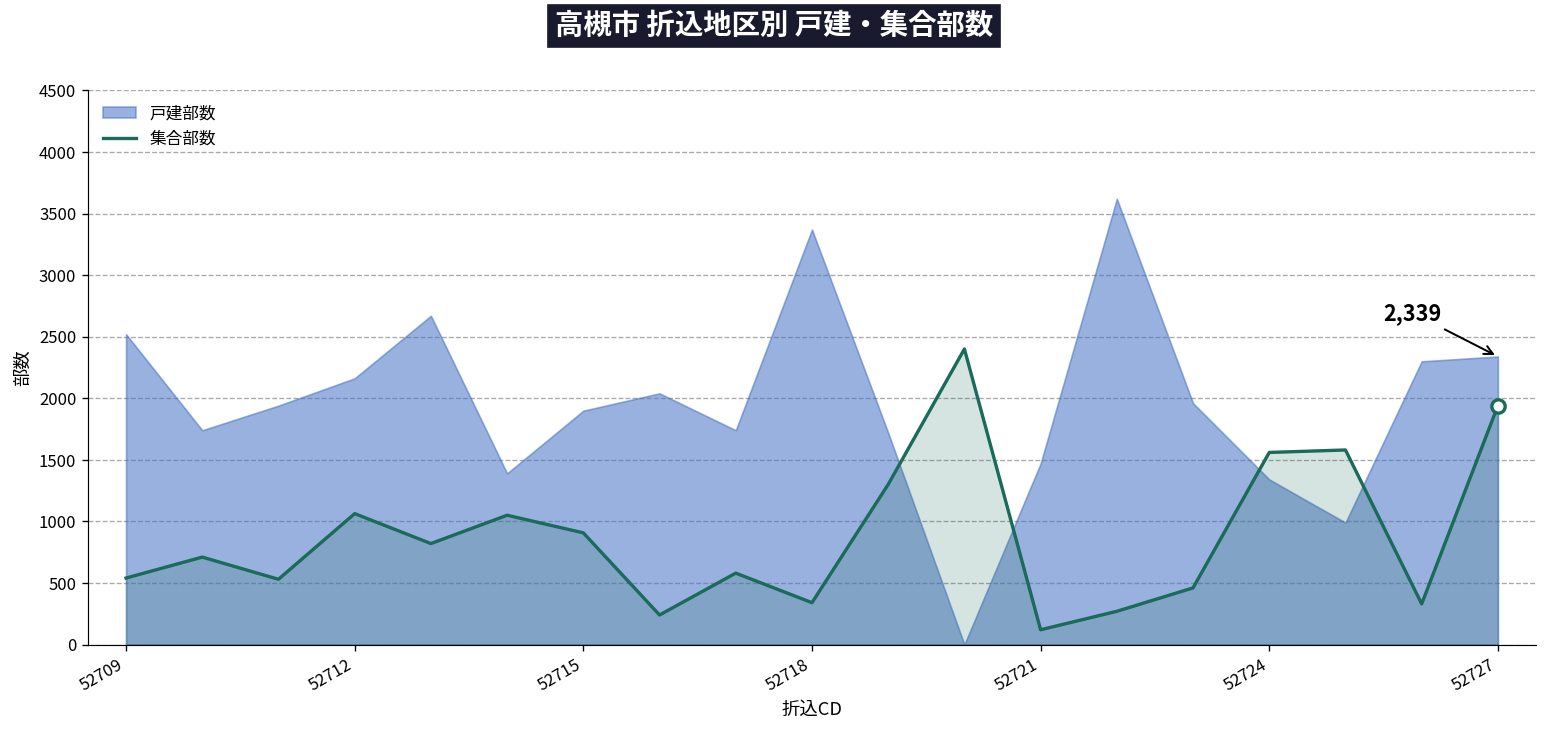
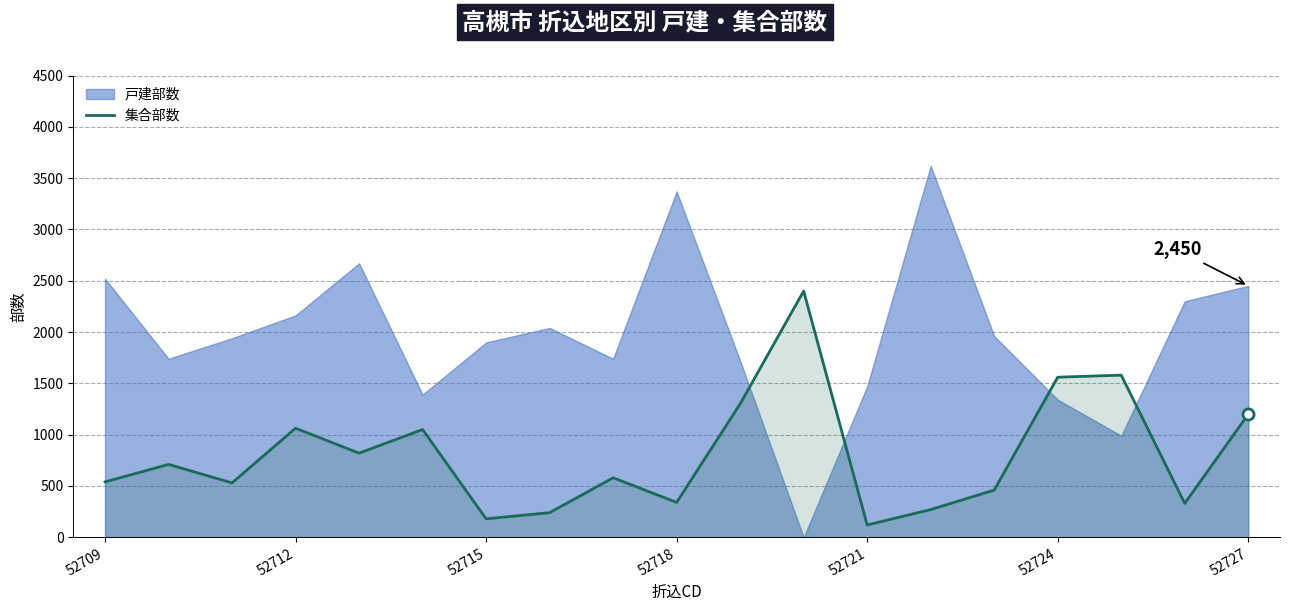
  {
    "集合部数": {
      "52709": "540",
      "52712": "1060",
-     "52715": "910",
+     "52715": "180",
      "52718": "340",
      "52721": "120",
      "52724": "1560",
-     "52727": "1940"
+     "52727": "1200"
    },
    "戸建部数": {
-     "52727": "2,339"
+     "52727": "2,450"
    }
  }
